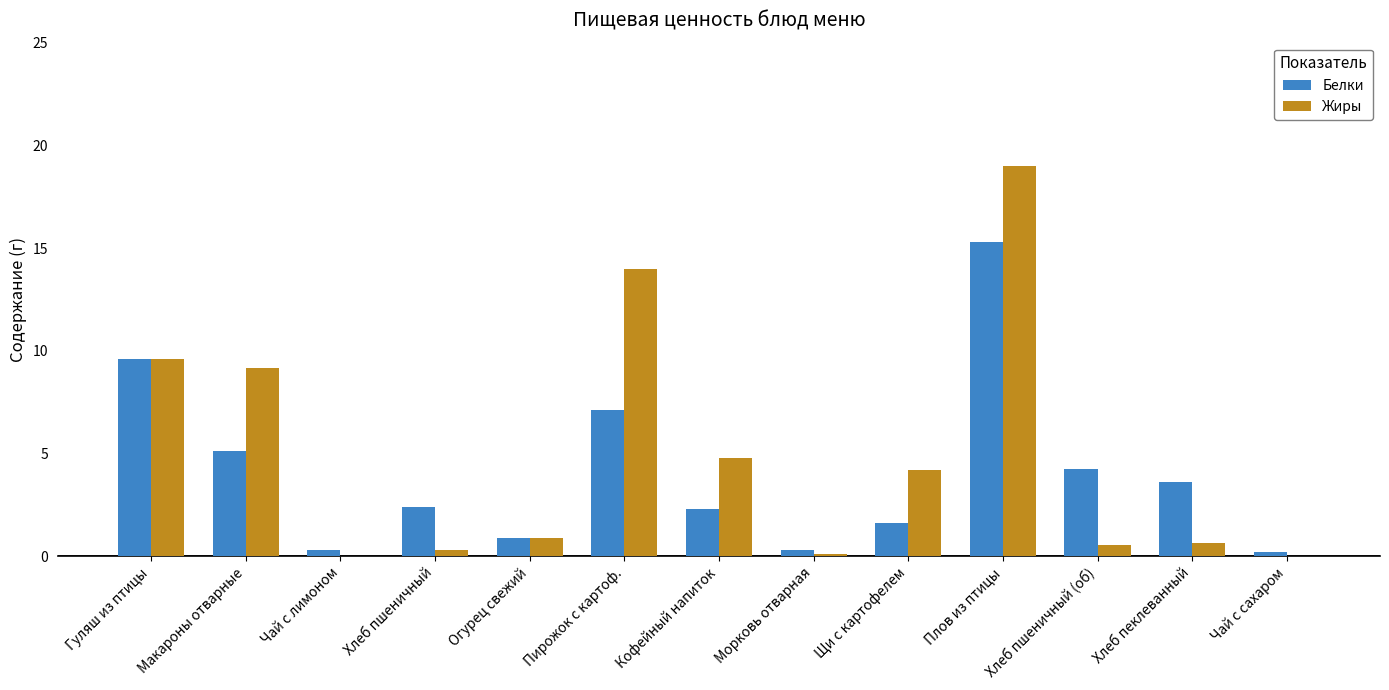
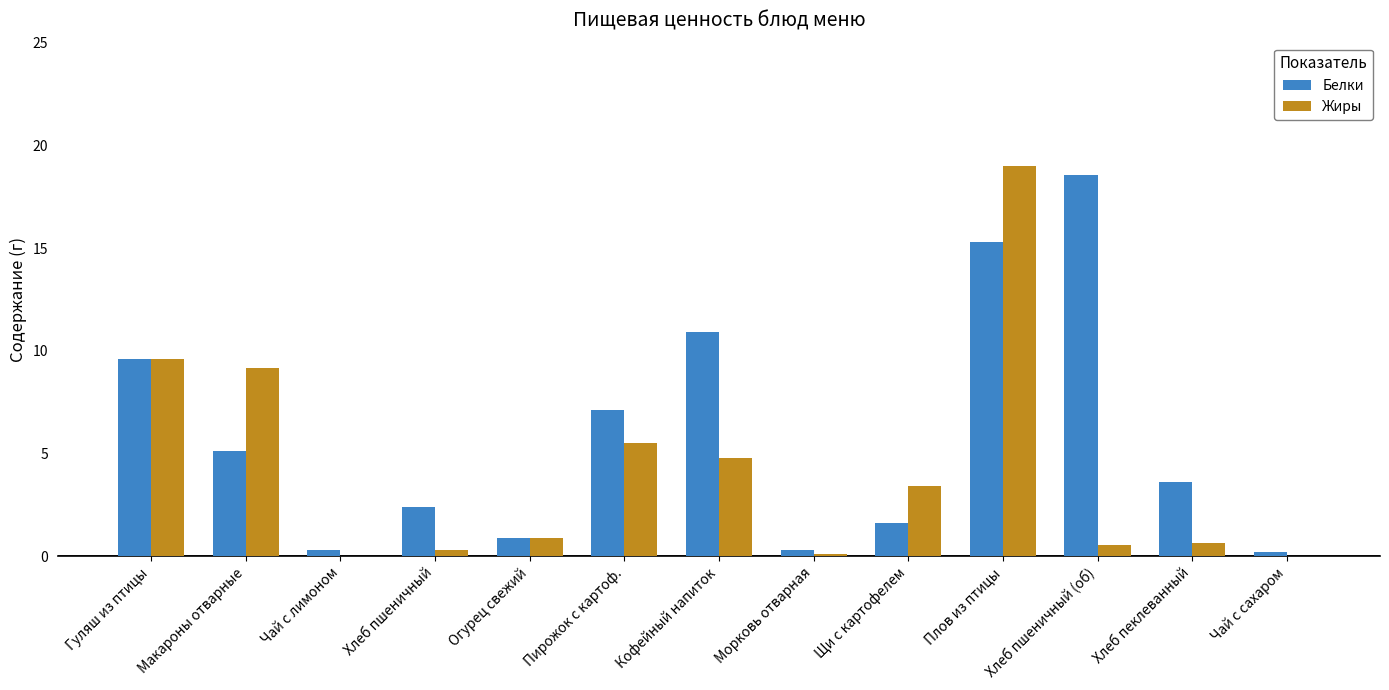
  {
    "Белки": {
      "Гуляш из птицы": 9.6,
      "Макароны отварные": 5.1,
      "Чай с лимоном": 0.3,
      "Хлеб пшеничный": 2.4,
      "Огурец свежий": 0.9,
      "Пирожок с картоф.": 7.1,
-     "Кофейный напиток": 2.3,
+     "Кофейный напиток": 10.9,
      "Морковь отварная": 0.3,
      "Щи с картофелем": 1.6,
      "Плов из птицы": 15.3,
-     "Хлеб пшеничный (об)": 4.3,
+     "Хлеб пшеничный (об)": 18.6,
      "Хлеб пеклеванный": 3.6,
      "Чай с сахаром": 0.2
    },
    "Жиры": {
      "Гуляш из птицы": 9.6,
      "Макароны отварные": 9.2,
      "Чай с лимоном": 0.0,
      "Хлеб пшеничный": 0.3,
      "Огурец свежий": 0.9,
-     "Пирожок с картоф.": 14.0,
+     "Пирожок с картоф.": 5.5,
      "Кофейный напиток": 4.8,
-     "Щи с картофелем": 4.2,
+     "Щи с картофелем": 3.4,
      "Плов из птицы": 19.0,
      "Хлеб пшеничный (об)": 0.6,
      "Хлеб пеклеванный": 0.7,
      "Чай с сахаром": 0.0
    }
  }
